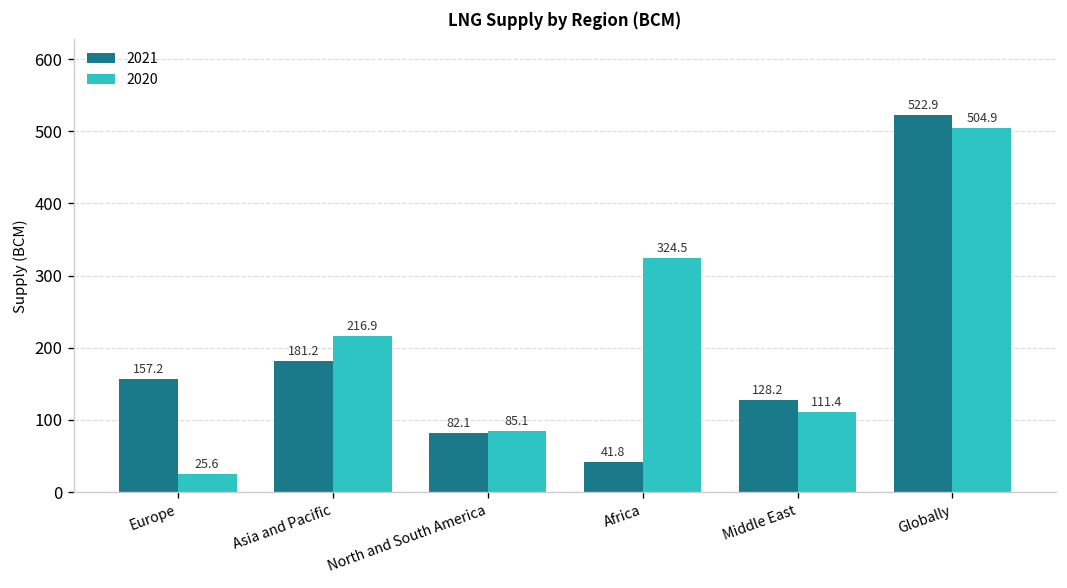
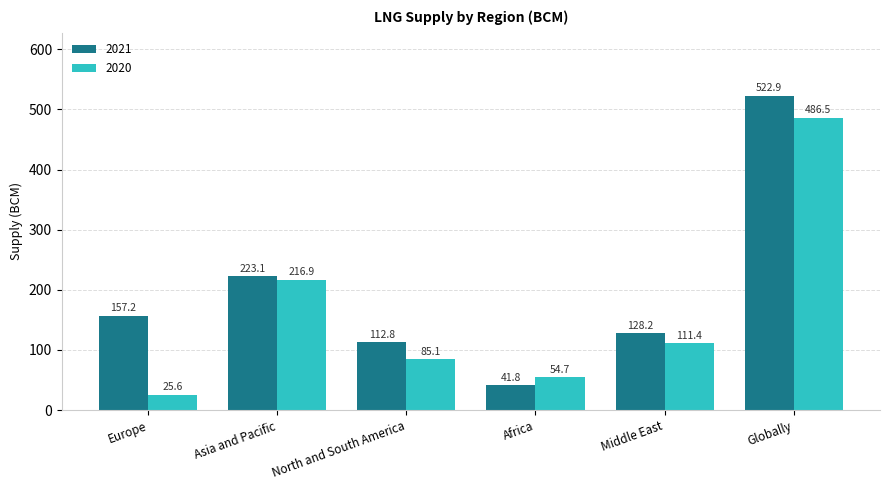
  {
    "2021": {
      "Europe": 157.2,
-     "Asia and Pacific": 181.2,
-     "North and South America": 82.1,
+     "Asia and Pacific": 223.1,
+     "North and South America": 112.8,
      "Africa": 41.8,
      "Middle East": 128.2,
      "Globally": 522.9
    },
    "2020": {
      "Europe": 25.6,
      "Asia and Pacific": 216.9,
      "North and South America": 85.1,
-     "Africa": 324.5,
+     "Africa": 54.7,
      "Middle East": 111.4,
-     "Globally": 504.9
+     "Globally": 486.5
    }
  }
